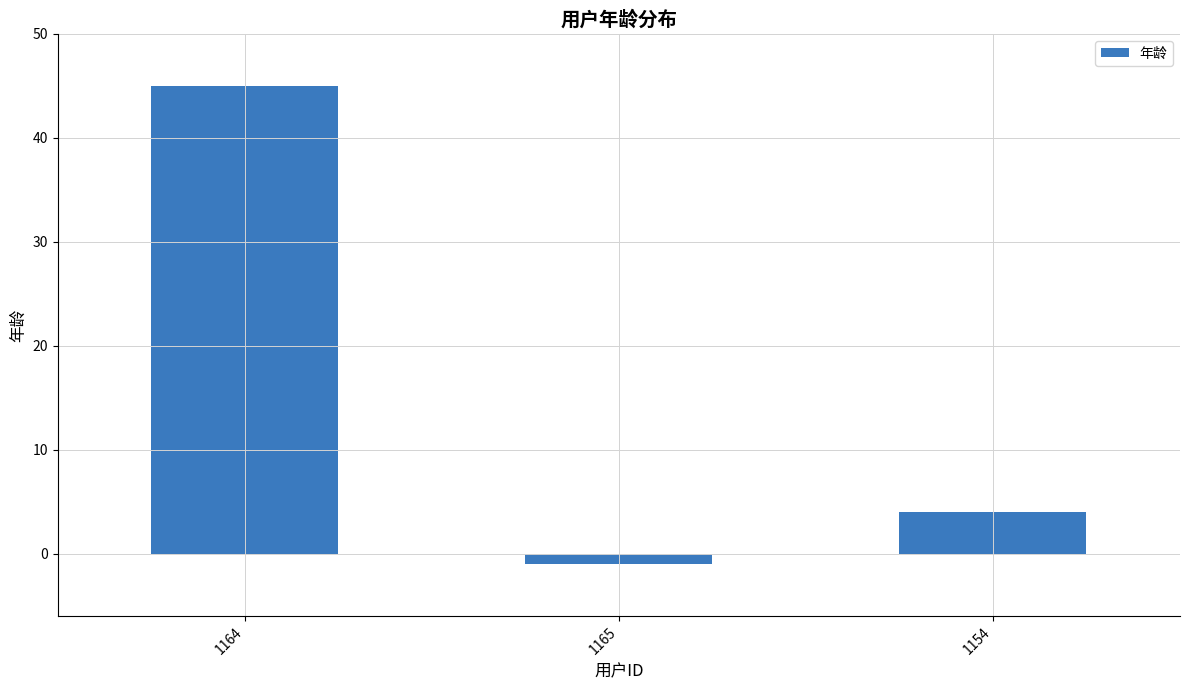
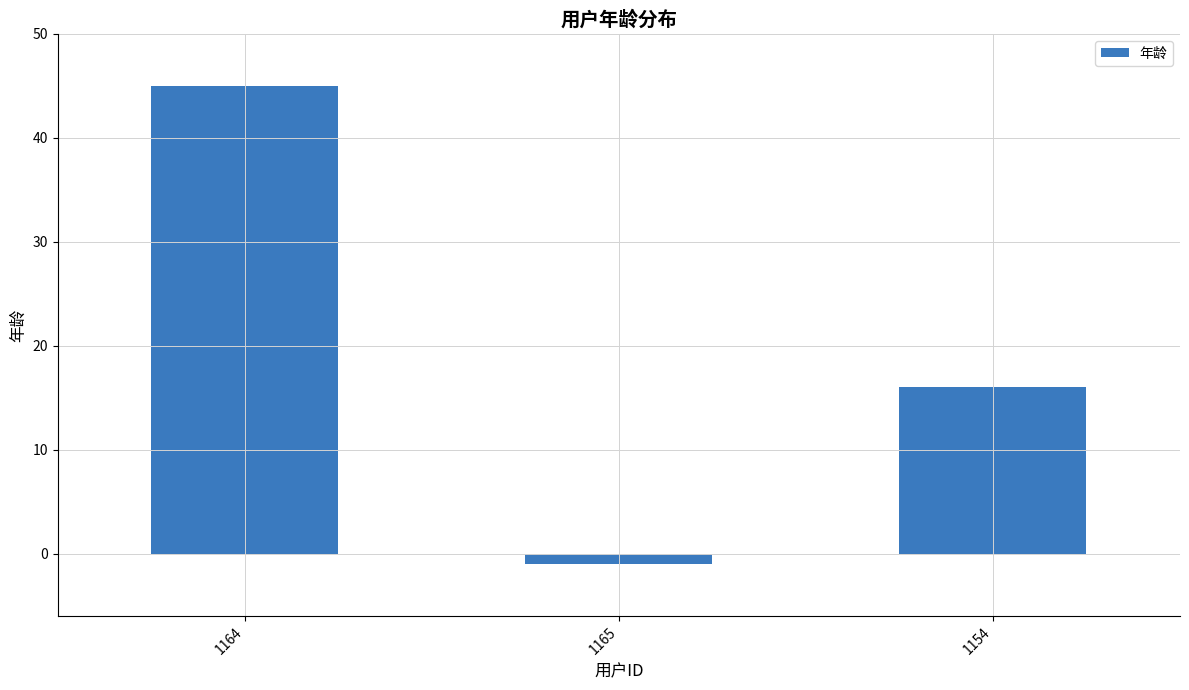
  {
    "1164": 45,
    "1165": -1,
-   "1154": 4
+   "1154": 16
  }
